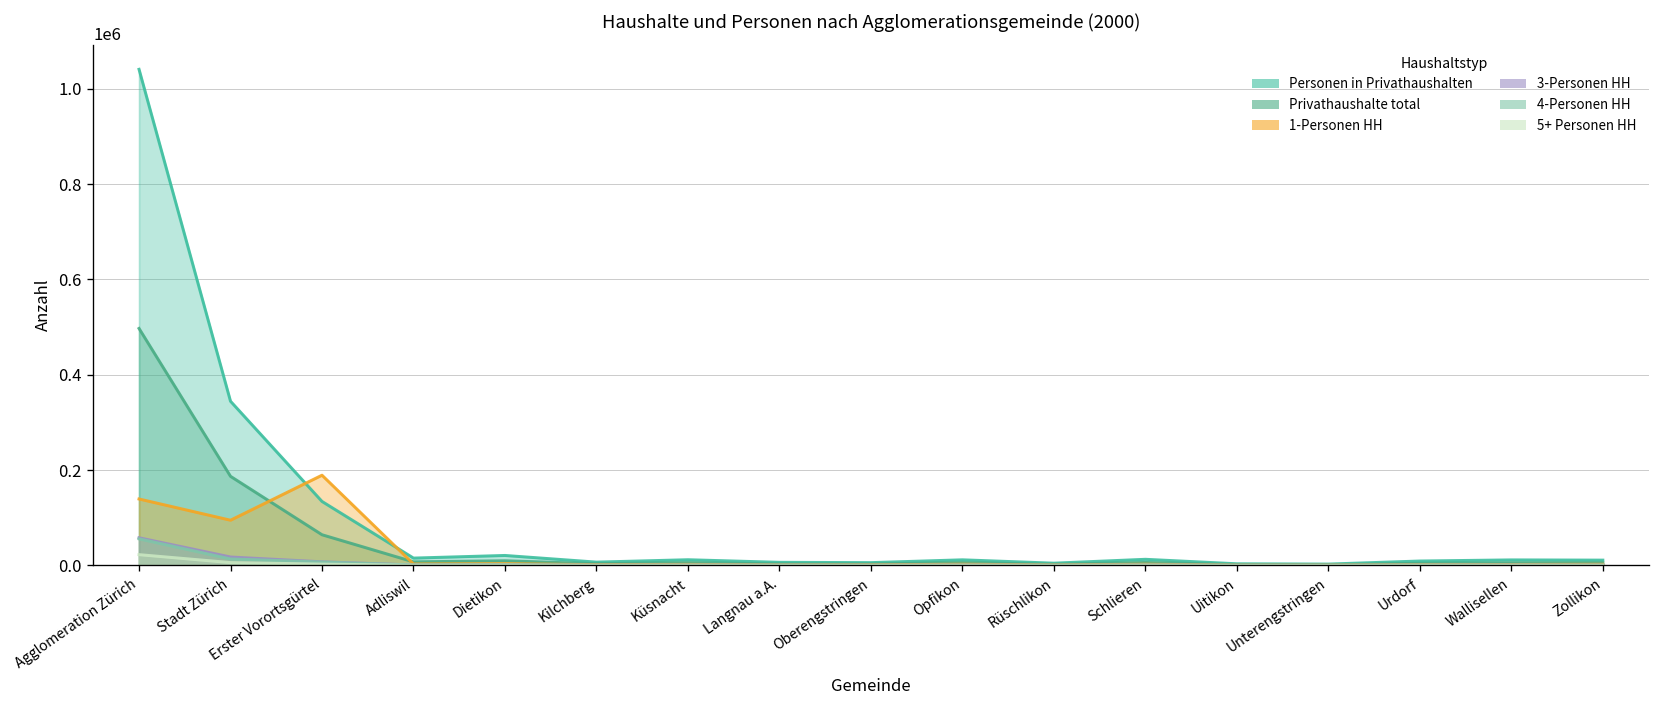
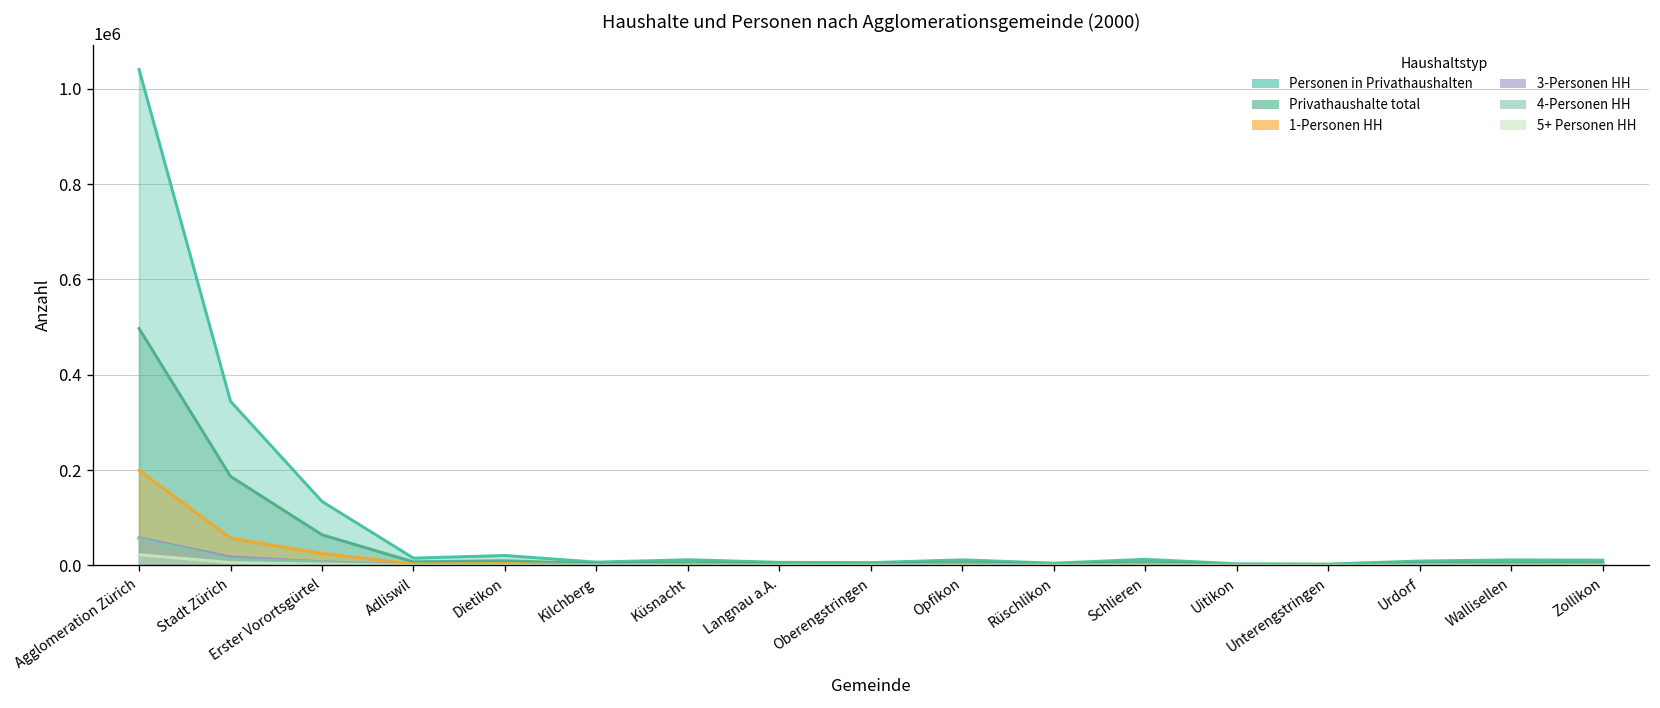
  {
    "1-Personen HH": {
-     "Agglomeration Zürich": 140000,
-     "Stadt Zürich": 90000,
-     "Erster Vorortsgürtel": 190000
+     "Agglomeration Zürich": 200000,
+     "Stadt Zürich": 60000,
+     "Erster Vorortsgürtel": 30000
    }
  }
